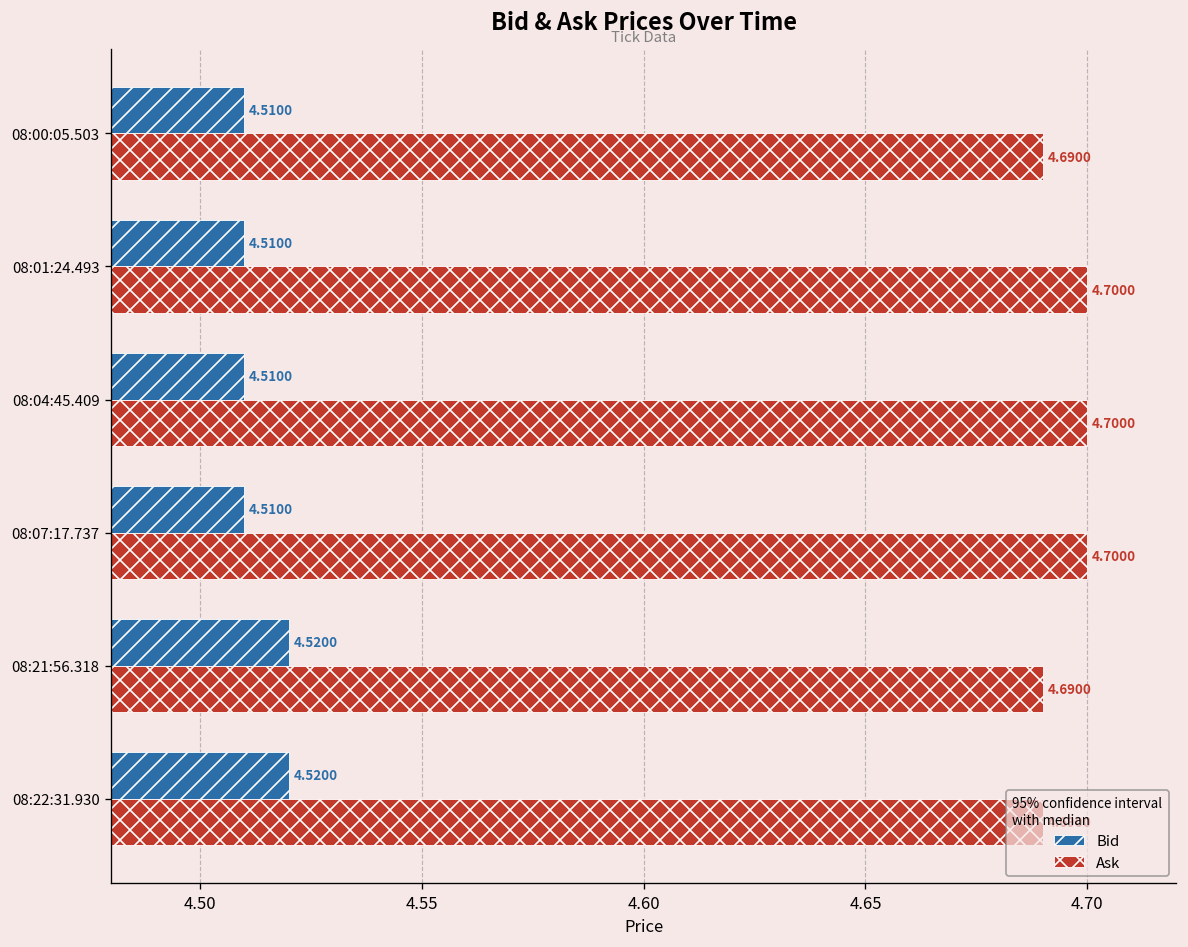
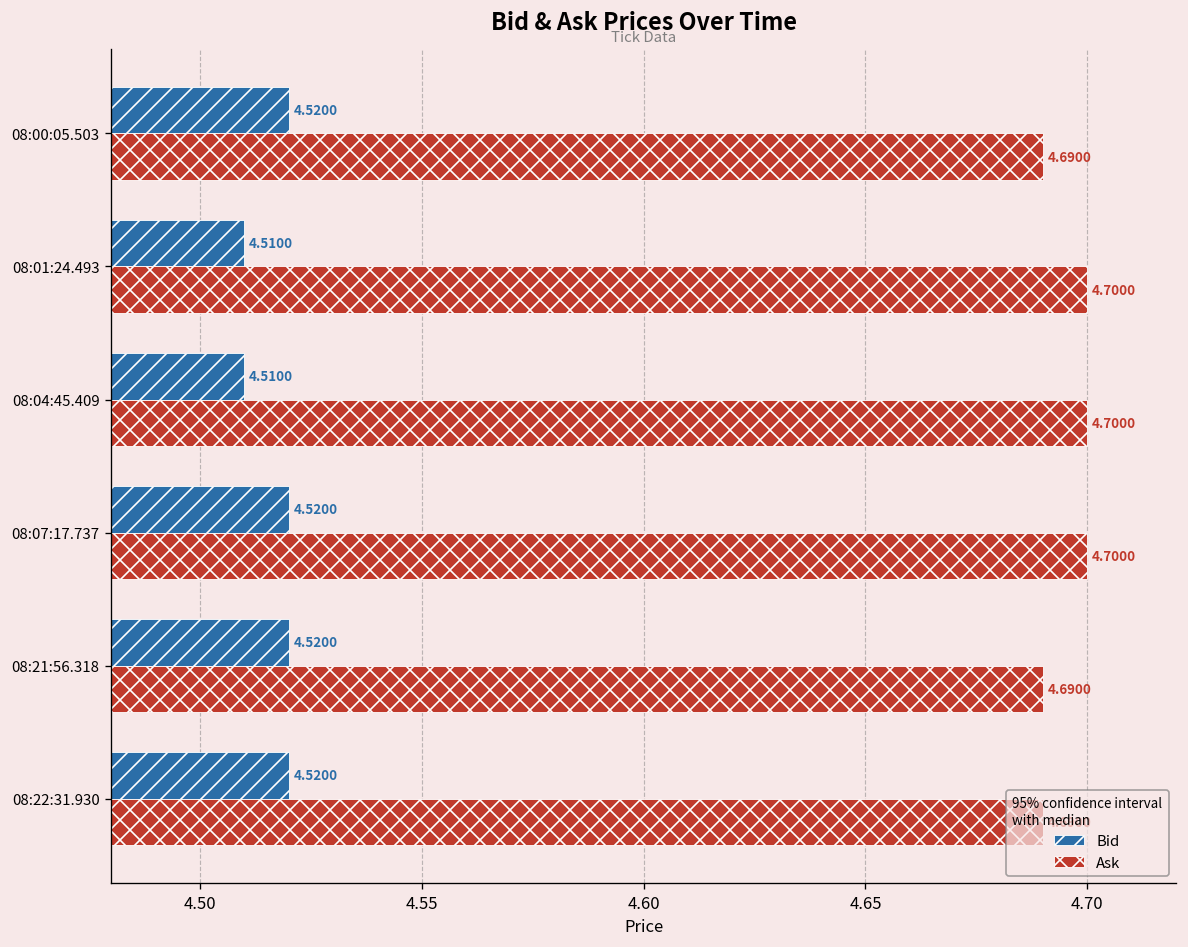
  {
    "Bid": {
-     "08:00:05.503": 4.5100,
+     "08:00:05.503": 4.5200,
      "08:01:24.493": 4.5100,
      "08:04:45.409": 4.5100,
-     "08:07:17.737": 4.5100,
+     "08:07:17.737": 4.5200,
      "08:21:56.318": 4.5200,
      "08:22:31.930": 4.5200
    },
    "Ask": {
      "08:00:05.503": 4.6900,
      "08:01:24.493": 4.7000,
      "08:04:45.409": 4.7000,
      "08:07:17.737": 4.7000,
      "08:21:56.318": 4.6900
    }
  }
